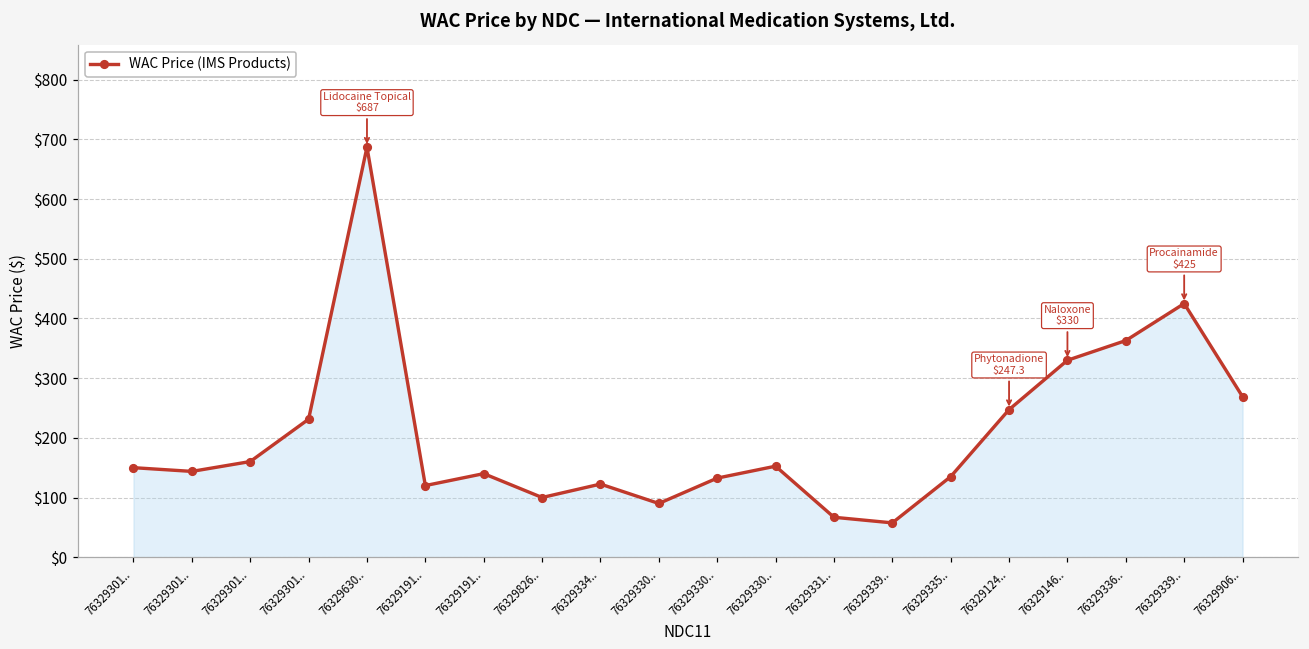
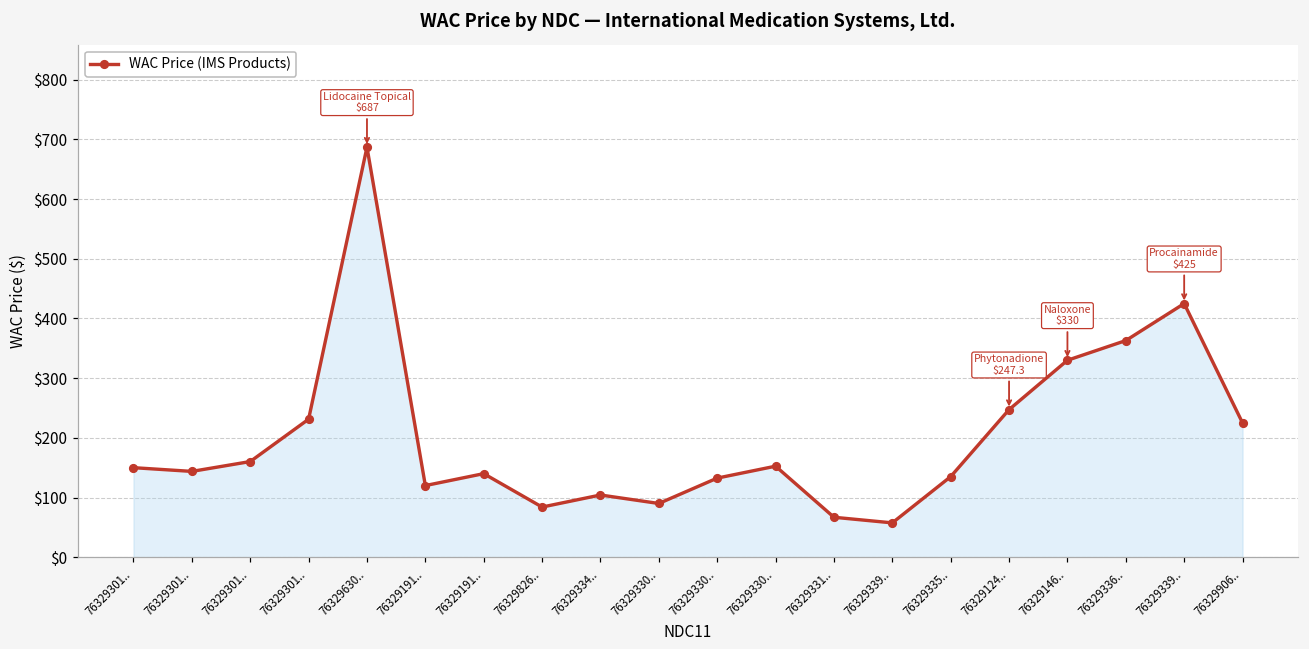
  {
-   "76329826..": "$100",
-   "76329334..": "$120",
+   "76329826..": "$80",
+   "76329334..": "$100",
    "76329331..": "$70",
    "76329335..": "$140",
    "76329336..": "$360",
-   "76329906..": "$270"
+   "76329906..": "$230"
  }
